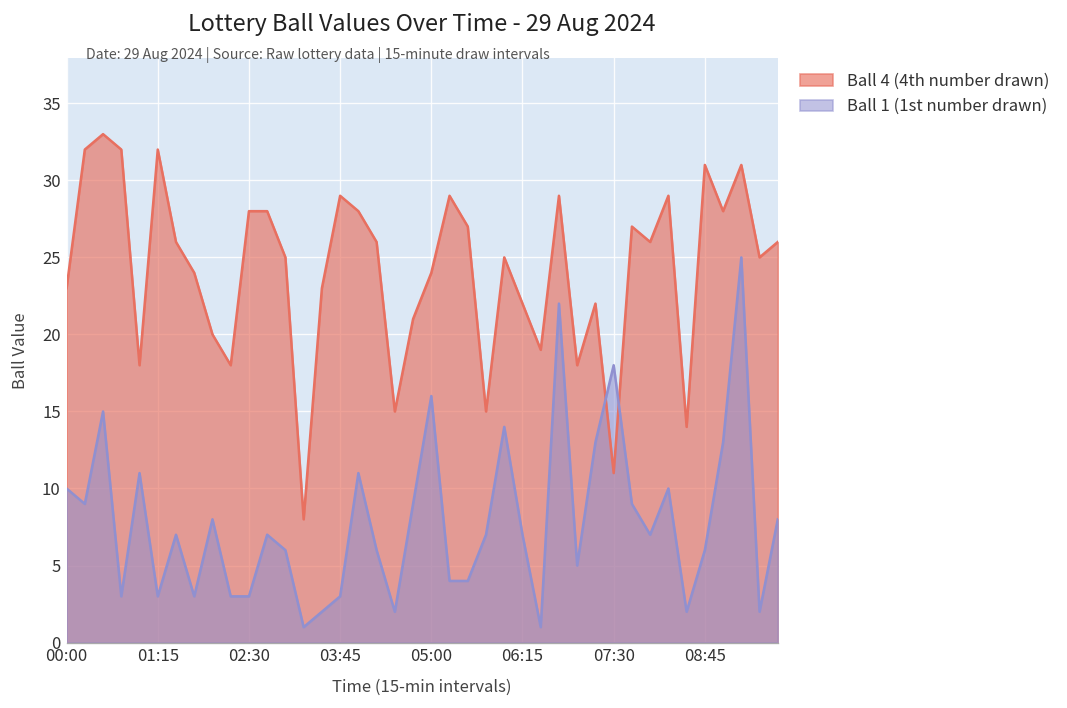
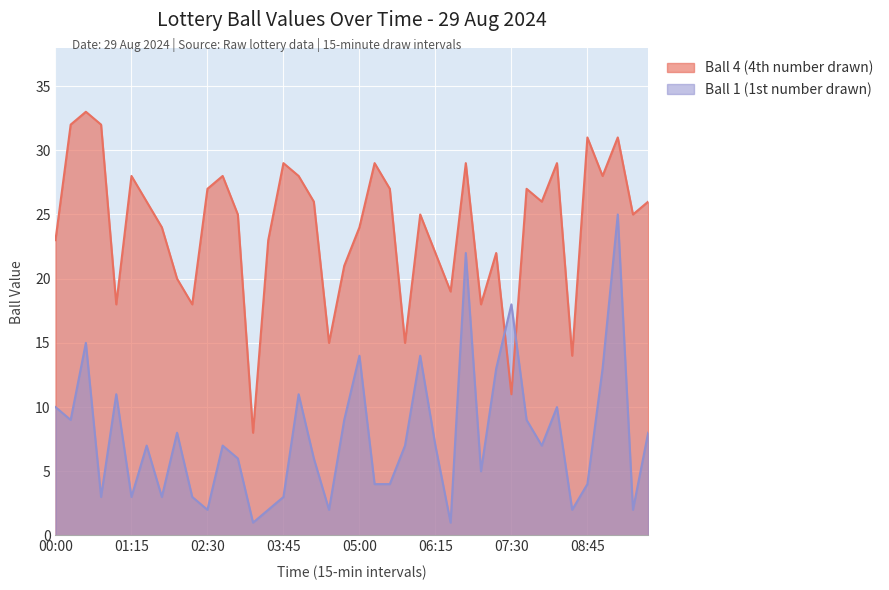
  {
    "Ball 4 (4th number drawn)": {
      "00:00": 23,
-     "01:15": 32,
-     "02:30": 28,
+     "01:15": 28,
+     "02:30": 27,
      "03:45": 29,
      "05:00": 24,
      "06:15": 22,
      "07:30": 11,
      "08:45": 31
    },
    "Ball 1 (1st number drawn)": {
      "00:00": 10,
      "01:15": 3,
-     "02:30": 3,
+     "02:30": 2,
      "03:45": 3,
-     "05:00": 16,
+     "05:00": 14,
      "06:15": 7,
      "07:30": 18,
-     "08:45": 6
+     "08:45": 4
    }
  }
